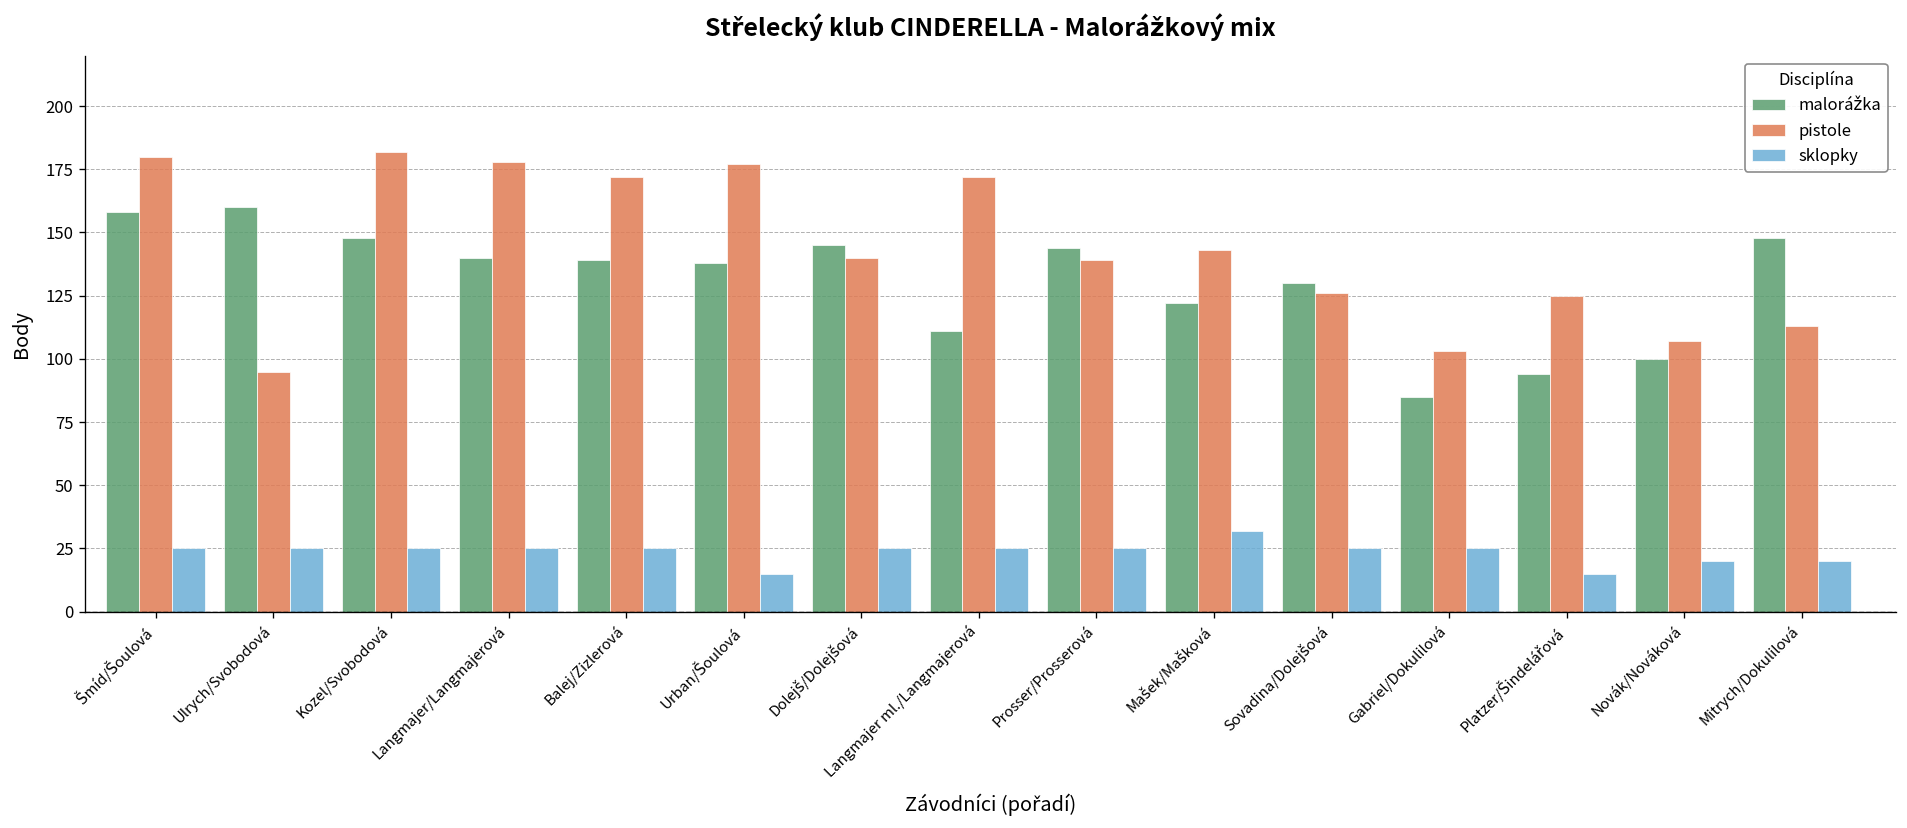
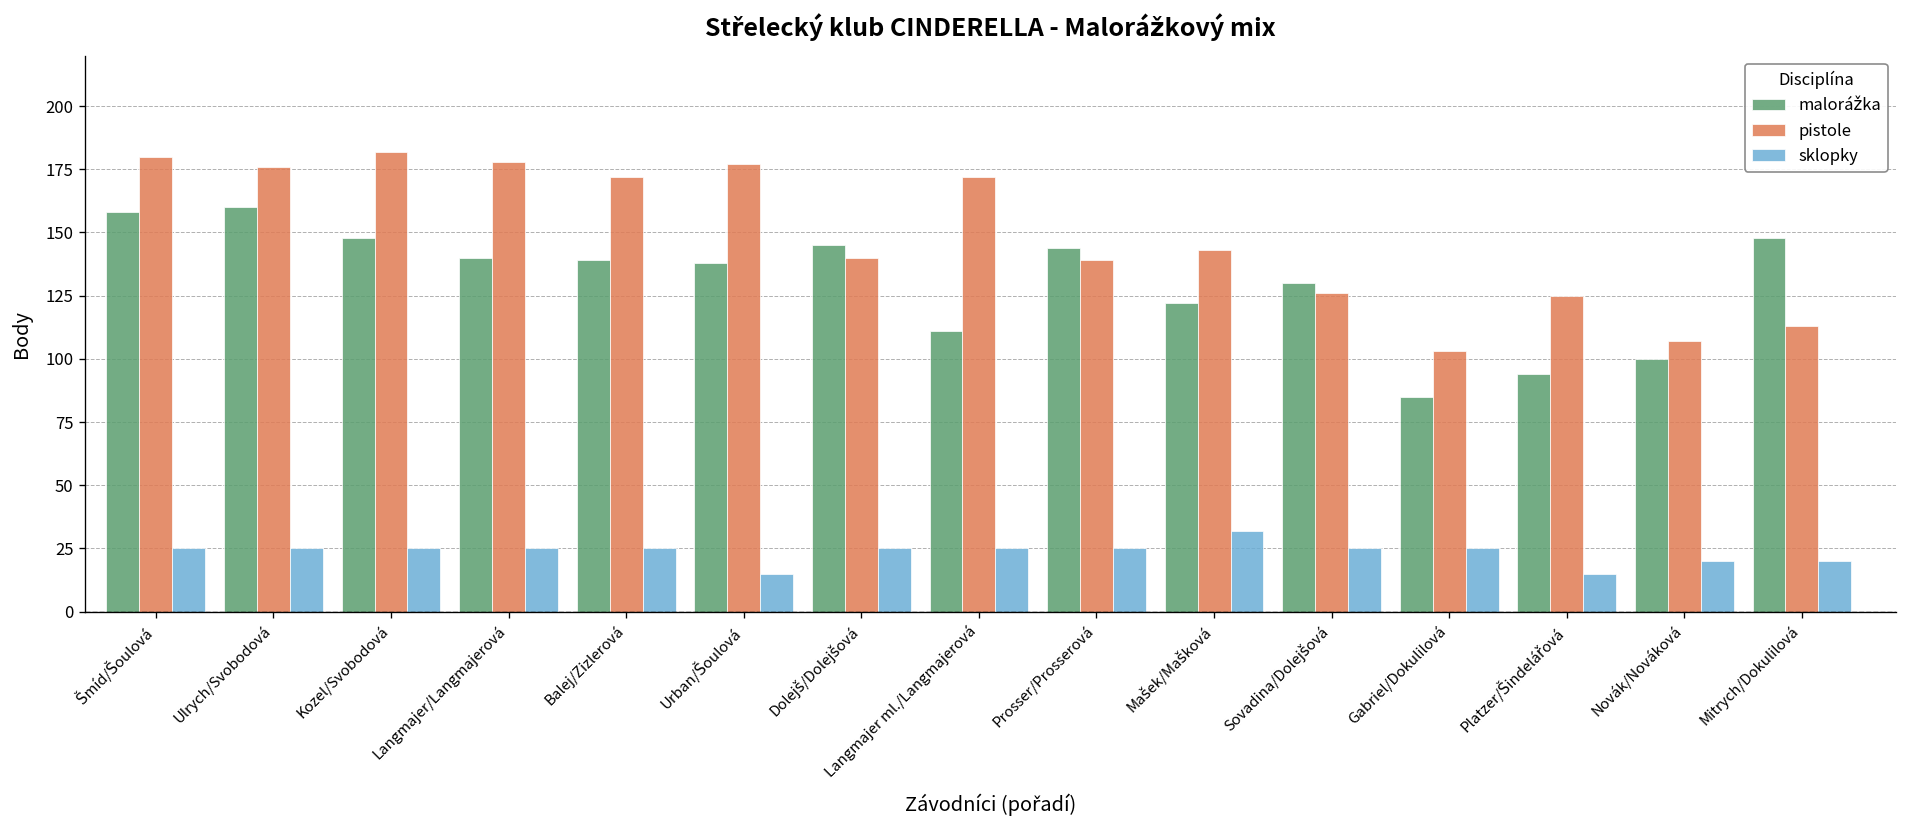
  {
    "malorážka": {
      "Šmíd/Šoulová": 158,
      "Ulrych/Svobodová": 160,
      "Kozel/Svobodová": 148,
      "Langmajer/Langmajerová": 140,
      "Balej/Zizlerová": 139,
      "Urban/Šoulová": 138,
      "Dolejš/Dolejšová": 145,
      "Langmajer ml./Langmajerová": 111,
      "Prosser/Prosserová": 144,
      "Mašek/Mašková": 122,
      "Sovadina/Dolejšová": 130,
      "Gabriel/Dokulilová": 85,
      "Platzer/Šindelářová": 94,
      "Novák/Nováková": 100,
      "Mitrych/Dokulilová": 148
    },
    "pistole": {
      "Šmíd/Šoulová": 180,
-     "Ulrych/Svobodová": 95,
+     "Ulrych/Svobodová": 176,
      "Kozel/Svobodová": 182,
      "Langmajer/Langmajerová": 178,
      "Balej/Zizlerová": 172,
      "Urban/Šoulová": 177,
      "Dolejš/Dolejšová": 140,
      "Langmajer ml./Langmajerová": 172,
      "Prosser/Prosserová": 139,
      "Mašek/Mašková": 143,
      "Sovadina/Dolejšová": 126,
      "Gabriel/Dokulilová": 103,
      "Platzer/Šindelářová": 125,
      "Novák/Nováková": 107,
      "Mitrych/Dokulilová": 113
    },
    "sklopky": {
      "Šmíd/Šoulová": 25,
      "Ulrych/Svobodová": 25,
      "Kozel/Svobodová": 25,
      "Langmajer/Langmajerová": 25,
      "Balej/Zizlerová": 25,
      "Urban/Šoulová": 15,
      "Dolejš/Dolejšová": 25,
      "Langmajer ml./Langmajerová": 25,
      "Prosser/Prosserová": 25,
      "Mašek/Mašková": 32,
      "Sovadina/Dolejšová": 25,
      "Gabriel/Dokulilová": 25,
      "Platzer/Šindelářová": 15,
      "Novák/Nováková": 20,
      "Mitrych/Dokulilová": 20
    }
  }
